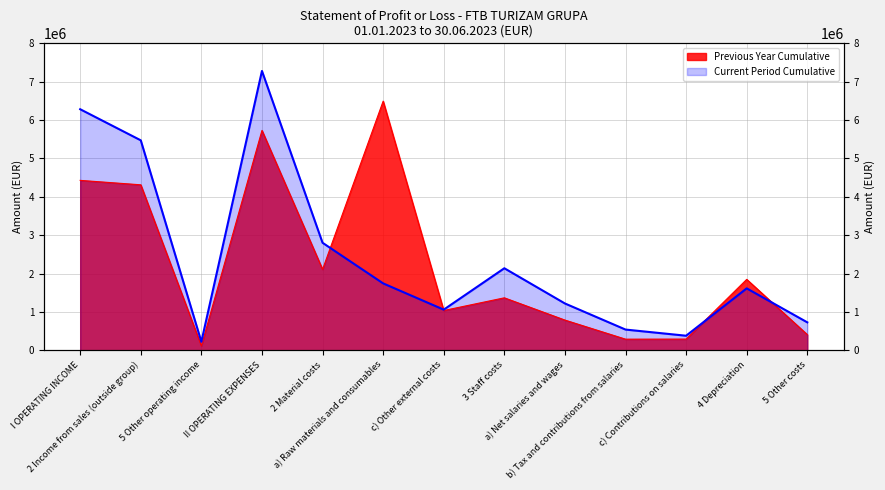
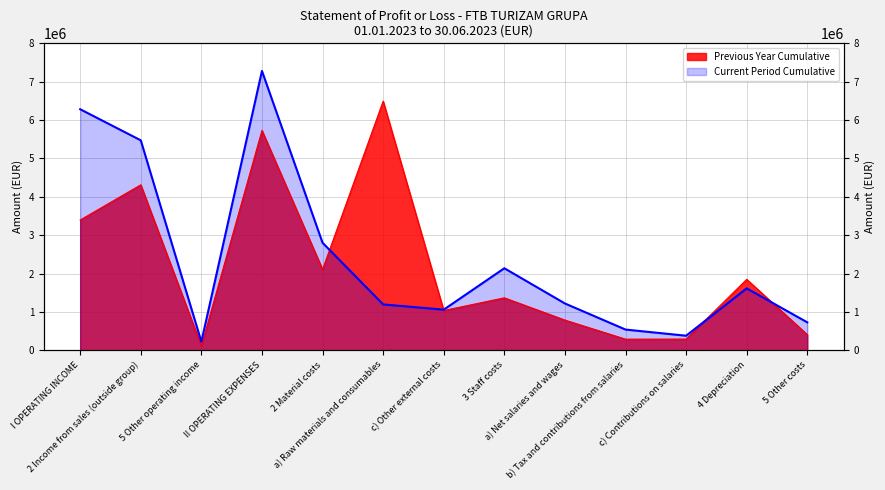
  {
    "Previous Year Cumulative": {
-     "I OPERATING INCOME": 4400000,
+     "I OPERATING INCOME": 3400000,
      "2 Income from sales (outside group)": 4300000,
      "5 Other operating income": 100000,
      "II OPERATING EXPENSES": 5700000,
      "2 Material costs": 2100000,
      "a) Raw materials and consumables": 6500000,
      "3 Staff costs": 1400000,
      "a) Net salaries and wages": 800000,
      "b) Tax and contributions from salaries": 300000,
      "c) Contributions on salaries": 300000,
      "4 Depreciation": 1800000,
      "5 Other costs": 400000
    },
    "Current Period Cumulative": {
      "I OPERATING INCOME": 6300000,
      "2 Income from sales (outside group)": 5500000,
      "5 Other operating income": 200000,
      "II OPERATING EXPENSES": 7300000,
      "2 Material costs": 2800000,
-     "a) Raw materials and consumables": 1700000,
+     "a) Raw materials and consumables": 1200000,
      "3 Staff costs": 2100000,
      "a) Net salaries and wages": 1200000,
      "b) Tax and contributions from salaries": 500000,
      "c) Contributions on salaries": 400000,
      "4 Depreciation": 1600000,
      "5 Other costs": 700000
    }
  }
